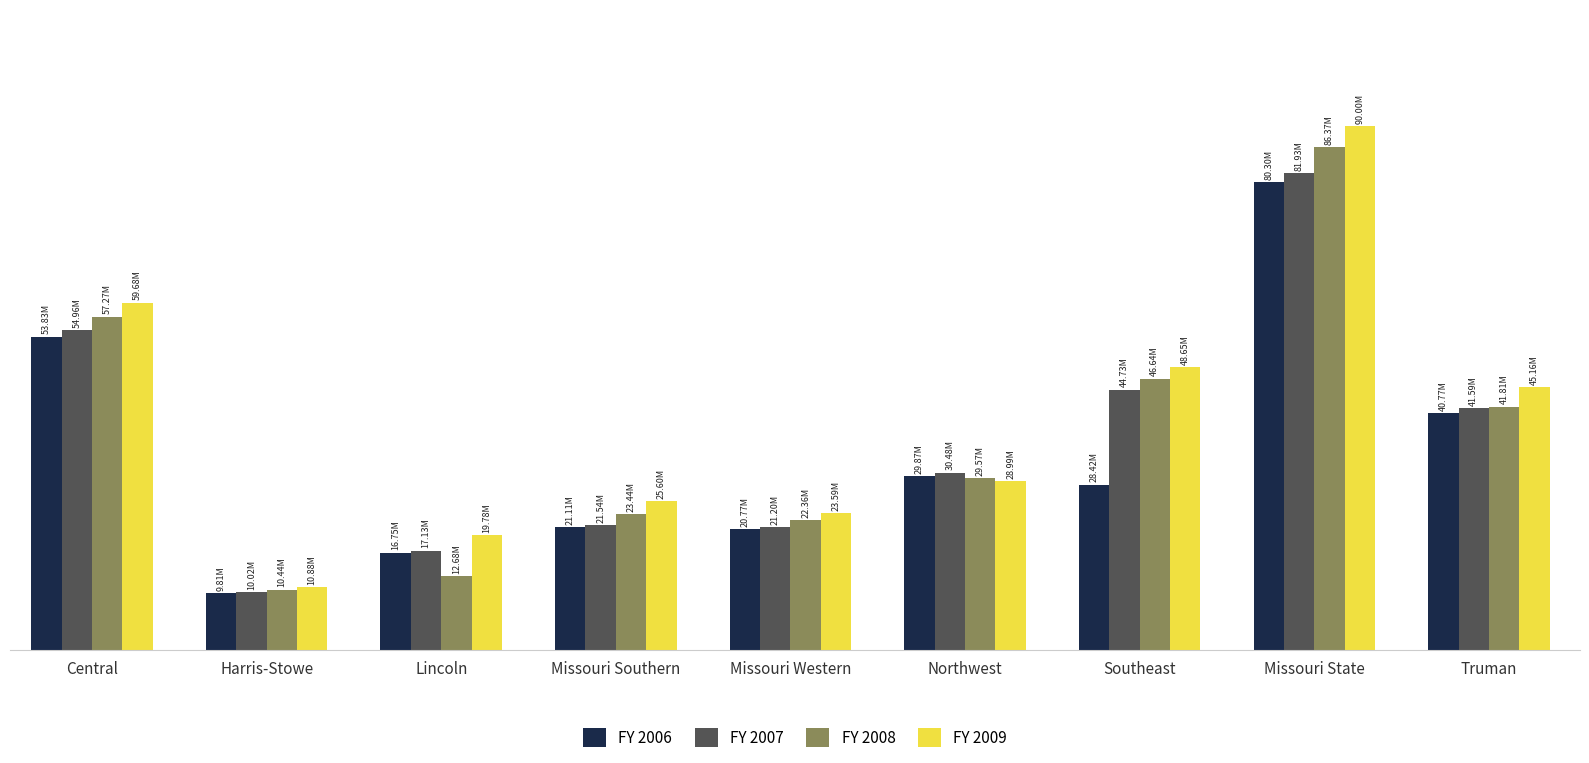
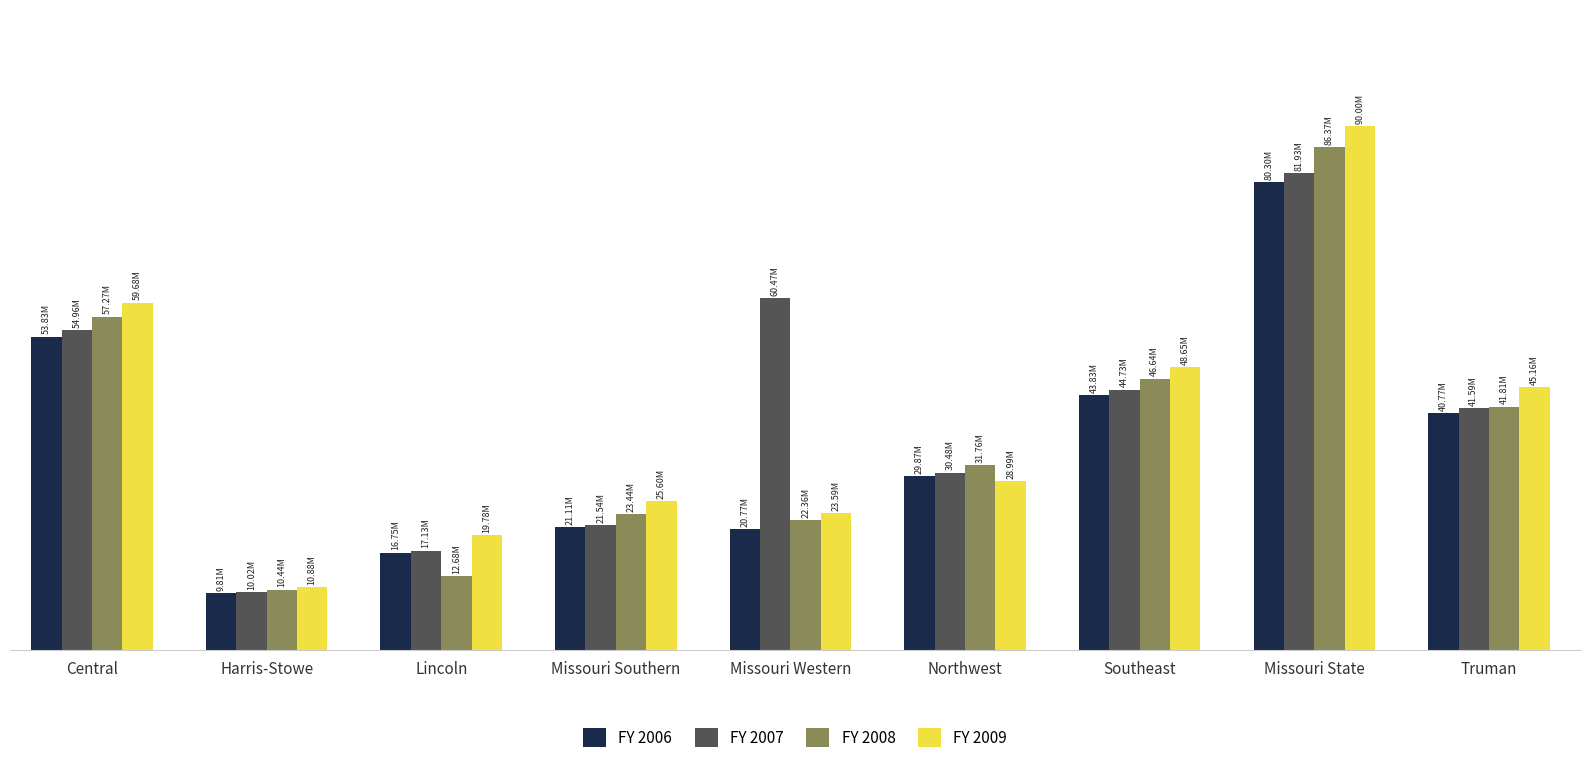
  {
    "FY 2006": {
      "Central": "53.83M",
      "Harris-Stowe": "9.81M",
      "Lincoln": "16.75M",
      "Missouri Southern": "21.11M",
      "Missouri Western": "20.77M",
      "Northwest": "29.87M",
-     "Southeast": "28.42M",
+     "Southeast": "43.83M",
      "Missouri State": "80.30M",
      "Truman": "40.77M"
    },
    "FY 2007": {
      "Central": "54.96M",
      "Harris-Stowe": "10.02M",
      "Lincoln": "17.13M",
      "Missouri Southern": "21.54M",
-     "Missouri Western": "21.20M",
+     "Missouri Western": "60.47M",
      "Northwest": "30.48M",
      "Southeast": "44.73M",
      "Missouri State": "81.93M",
      "Truman": "41.59M"
    },
    "FY 2008": {
      "Central": "57.27M",
      "Harris-Stowe": "10.44M",
      "Lincoln": "12.68M",
      "Missouri Southern": "23.44M",
      "Missouri Western": "22.36M",
-     "Northwest": "29.57M",
+     "Northwest": "31.76M",
      "Southeast": "46.64M",
      "Missouri State": "86.37M",
      "Truman": "41.81M"
    },
    "FY 2009": {
      "Central": "59.68M",
      "Harris-Stowe": "10.88M",
      "Lincoln": "19.78M",
      "Missouri Southern": "25.60M",
      "Missouri Western": "23.59M",
      "Northwest": "28.99M",
      "Southeast": "48.65M",
      "Missouri State": "90.00M",
      "Truman": "45.16M"
    }
  }
